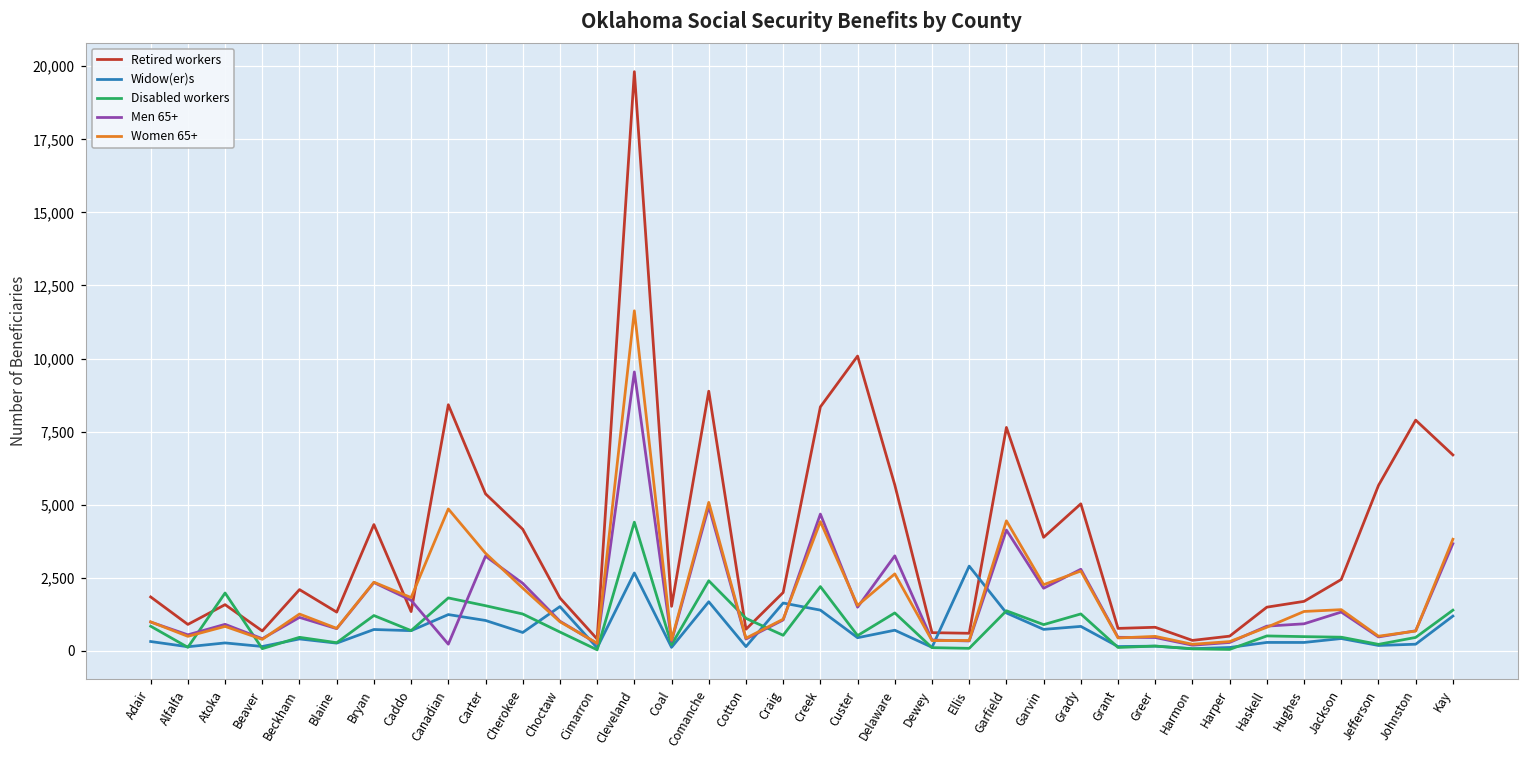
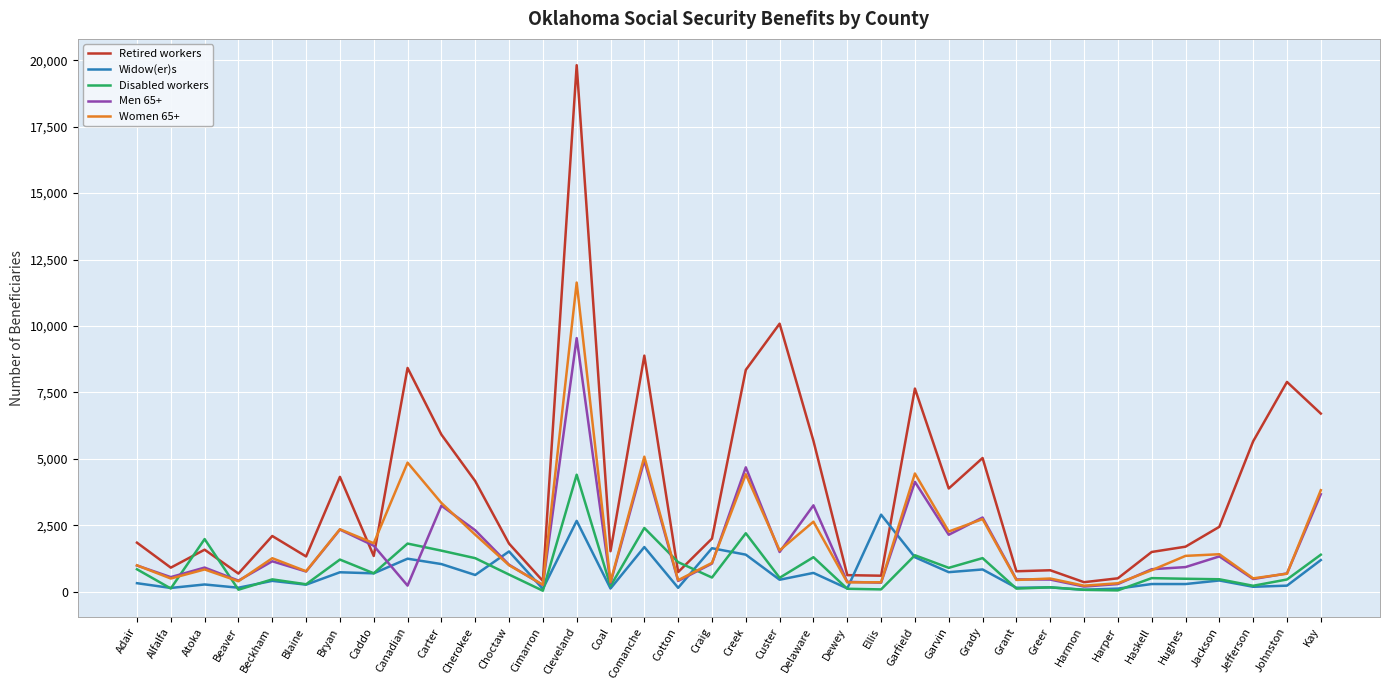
  {
    "Retired workers": {
      "Adair": "1,800",
      "Alfalfa": "900",
      "Atoka": "1,600",
      "Beaver": "700",
      "Beckham": "2,100",
      "Blaine": "1,300",
      "Bryan": "4,300",
      "Caddo": "1,300",
      "Canadian": "8,400",
-     "Carter": "5,400",
+     "Carter": "5,900",
      "Cherokee": "4,200",
      "Choctaw": "1,800",
      "Cimarron": "400",
      "Cleveland": "19,800",
      "Coal": "1,500",
      "Comanche": "8,900",
      "Cotton": "700",
      "Craig": "2,000",
      "Creek": "8,300",
      "Custer": "10,100",
      "Delaware": "5,700",
      "Dewey": "600",
      "Ellis": "600",
      "Garfield": "7,600",
      "Garvin": "3,900",
      "Grady": "5,000",
      "Grant": "800",
      "Greer": "800",
      "Harmon": "400",
      "Harper": "500",
      "Haskell": "1,500",
      "Hughes": "1,700",
      "Jackson": "2,400",
      "Jefferson": "5,700",
      "Johnston": "7,900",
      "Kay": "6,700"
    },
    "Widow(er)s": {
      "Adair": "300",
      "Atoka": "300",
      "Bryan": "700",
      "Canadian": "1,200",
      "Carter": "1,000",
      "Cherokee": "600",
      "Choctaw": "1,500",
      "Cleveland": "2,700",
      "Comanche": "1,700",
      "Cotton": "100",
      "Craig": "1,600",
      "Creek": "1,400",
      "Delaware": "700",
      "Ellis": "2,900",
      "Garvin": "700",
      "Grady": "800",
      "Haskell": "300",
      "Hughes": "300",
      "Johnston": "200",
      "Kay": "1,200"
    },
    "Disabled workers": {
      "Adair": "800",
      "Atoka": "2,000",
      "Bryan": "1,200",
      "Canadian": "1,800",
      "Carter": "1,500",
      "Cherokee": "1,300",
      "Choctaw": "600",
      "Cleveland": "4,400",
      "Comanche": "2,400",
      "Cotton": "1,100",
      "Craig": "500",
      "Creek": "2,200",
      "Delaware": "1,300",
      "Ellis": "100",
      "Garvin": "900",
      "Grady": "1,300",
      "Haskell": "500",
      "Hughes": "500",
      "Johnston": "500",
      "Kay": "1,400"
    },
    "Men 65+": {
      "Beckham": "1,100",
      "Canadian": "200",
      "Carter": "3,200",
      "Cherokee": "2,300",
      "Cleveland": "9,500",
      "Comanche": "4,900",
      "Creek": "4,700",
      "Delaware": "3,300",
      "Garfield": "4,100",
      "Garvin": "2,100",
      "Hughes": "900",
      "Kay": "3,700"
    },
    "Women 65+": {
      "Beckham": "1,300",
      "Canadian": "4,900",
      "Carter": "3,300",
      "Cherokee": "2,100",
      "Cleveland": "11,600",
      "Comanche": "5,100",
      "Creek": "4,400",
      "Delaware": "2,600",
      "Garfield": "4,400",
      "Garvin": "2,300",
      "Hughes": "1,300",
      "Kay": "3,800"
    }
  }
